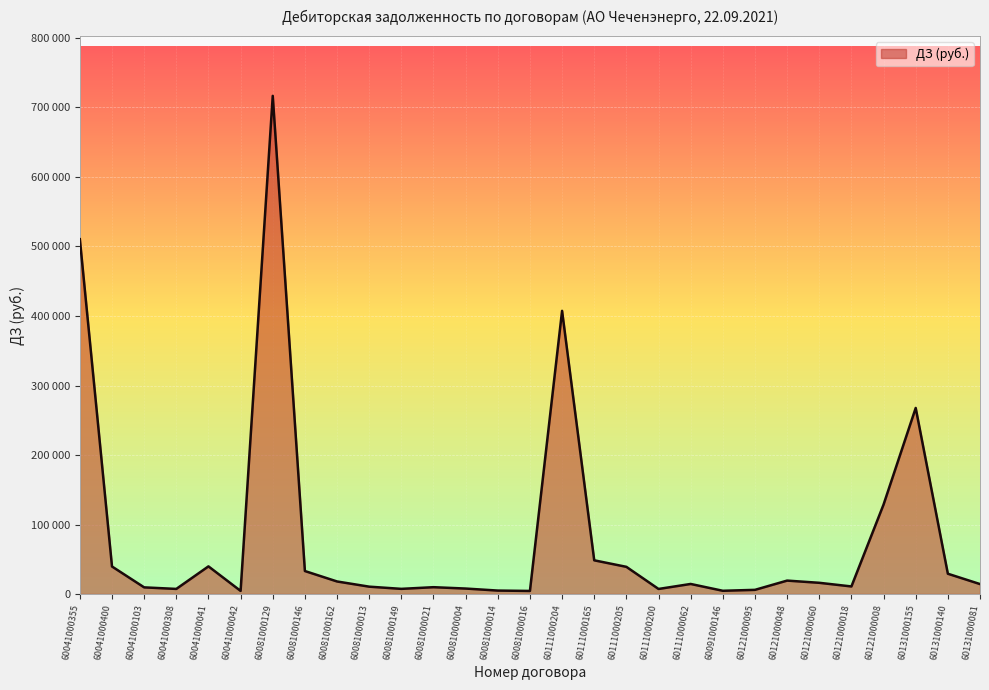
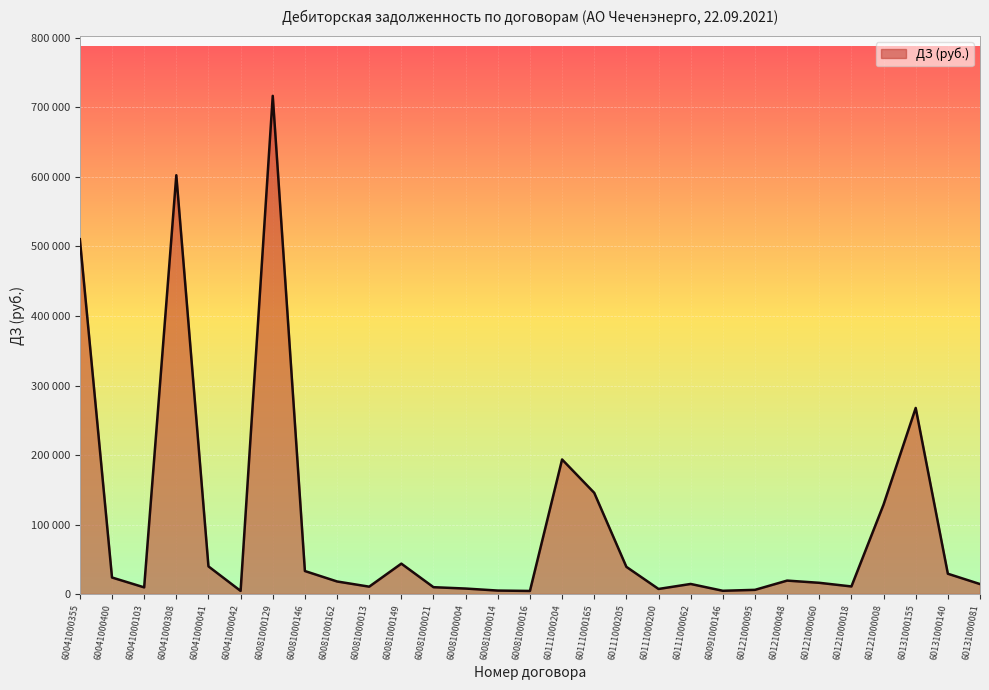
  {
    "60041000355": 510000,
-   "60041000400": 40000,
+   "60041000400": 20000,
    "60041000103": 10000,
-   "60041000308": 10000,
+   "60041000308": 600000,
    "60041000041": 40000,
    "60041000042": 0,
    "60081000129": 720000,
    "60081000146": 30000,
    "60081000162": 20000,
    "60081000013": 10000,
-   "60081000149": 10000,
+   "60081000149": 40000,
    "60081000021": 10000,
    "60081000004": 10000,
    "60081000014": 0,
    "60081000016": 0,
-   "60111000204": 410000,
-   "60111000165": 50000,
+   "60111000204": 190000,
+   "60111000165": 150000,
    "60111000205": 40000,
    "60111000200": 10000,
    "60111000062": 10000,
    "60091000146": 0,
    "60121000095": 10000,
    "60121000048": 20000,
    "60121000060": 20000,
    "60121000018": 10000,
    "60121000008": 130000,
    "60131000155": 270000,
    "60131000140": 30000,
    "60131000081": 10000
  }
